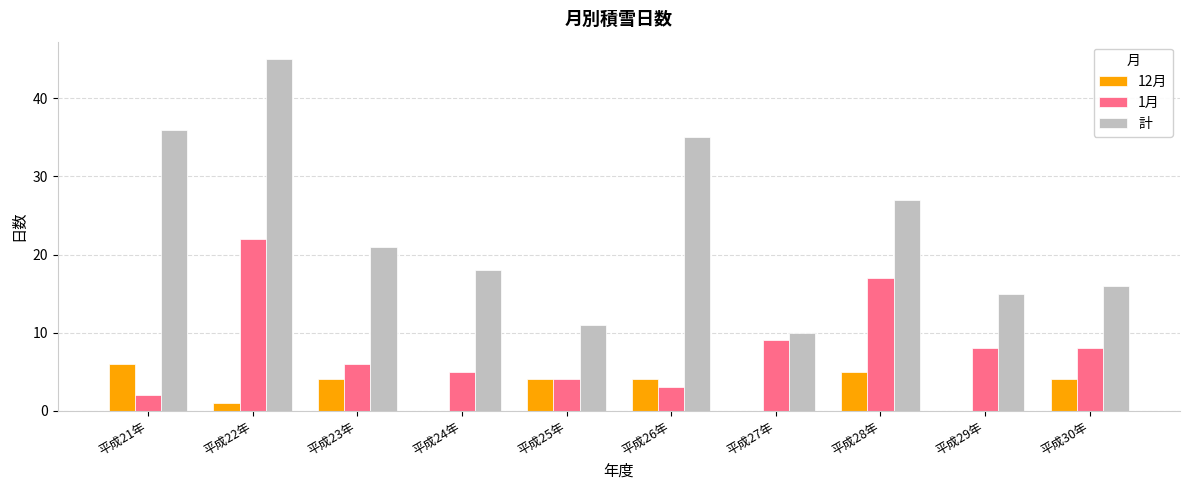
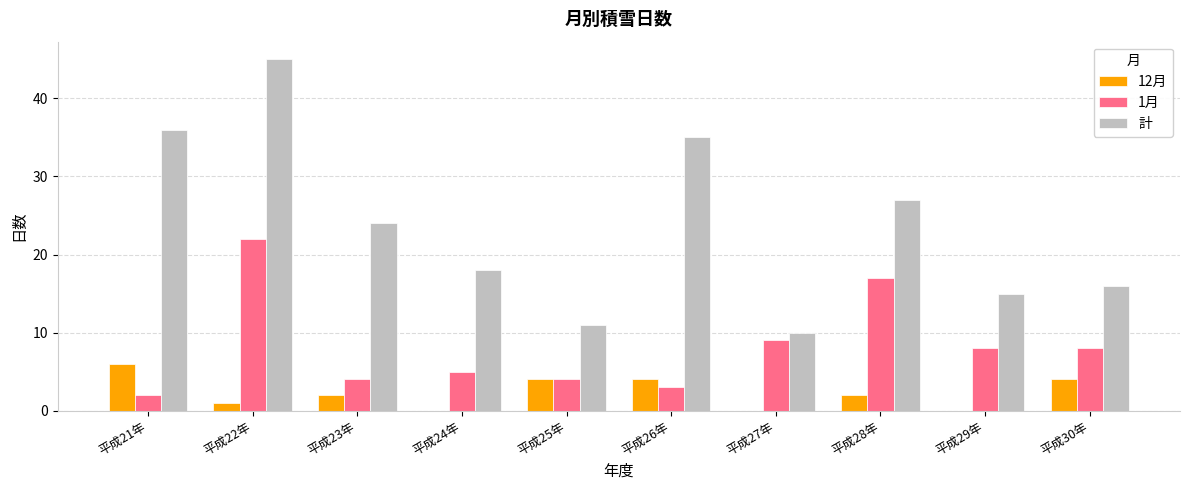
  {
    "12月": {
      "平成21年": 6,
      "平成22年": 1,
-     "平成23年": 4,
+     "平成23年": 2,
      "平成24年": 0,
      "平成25年": 4,
      "平成26年": 4,
      "平成27年": 0,
-     "平成28年": 5,
+     "平成28年": 2,
      "平成29年": 0,
      "平成30年": 4
    },
    "1月": {
      "平成21年": 2,
      "平成22年": 22,
-     "平成23年": 6,
+     "平成23年": 4,
      "平成24年": 5,
      "平成25年": 4,
      "平成26年": 3,
      "平成27年": 9,
      "平成28年": 17,
      "平成29年": 8,
      "平成30年": 8
    },
    "計": {
      "平成21年": 36,
      "平成22年": 45,
-     "平成23年": 21,
+     "平成23年": 24,
      "平成24年": 18,
      "平成25年": 11,
      "平成26年": 35,
      "平成27年": 10,
      "平成28年": 27,
      "平成29年": 15,
      "平成30年": 16
    }
  }
